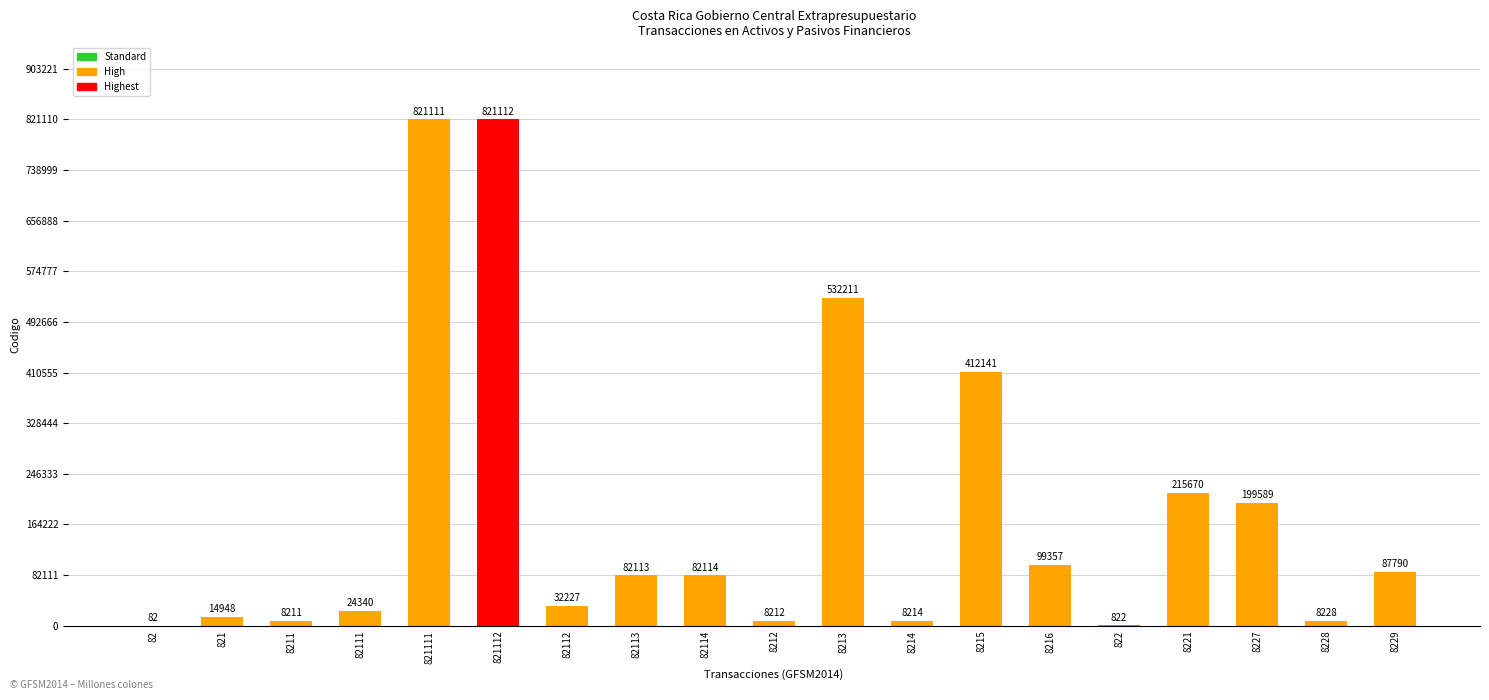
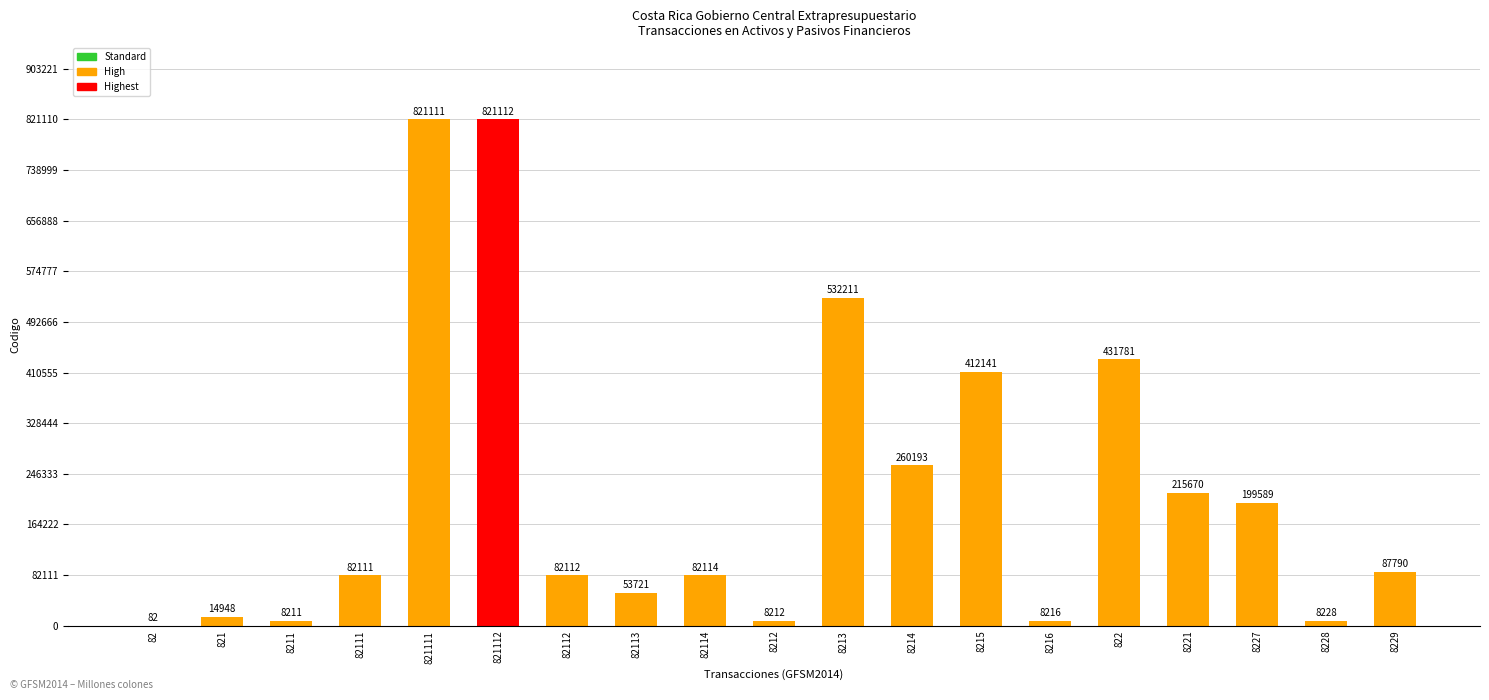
  {
    "82": 82,
    "821": 14948,
    "8211": 8211,
-   "82111": 24340,
+   "82111": 82111,
    "821111": 821111,
    "821112": 821112,
-   "82112": 32227,
-   "82113": 82113,
+   "82112": 82112,
+   "82113": 53721,
    "82114": 82114,
    "8212": 8212,
    "8213": 532211,
-   "8214": 8214,
+   "8214": 260193,
    "8215": 412141,
-   "8216": 99357,
-   "822": 822,
+   "8216": 8216,
+   "822": 431781,
    "8221": 215670,
    "8227": 199589,
    "8228": 8228,
    "8229": 87790
  }
